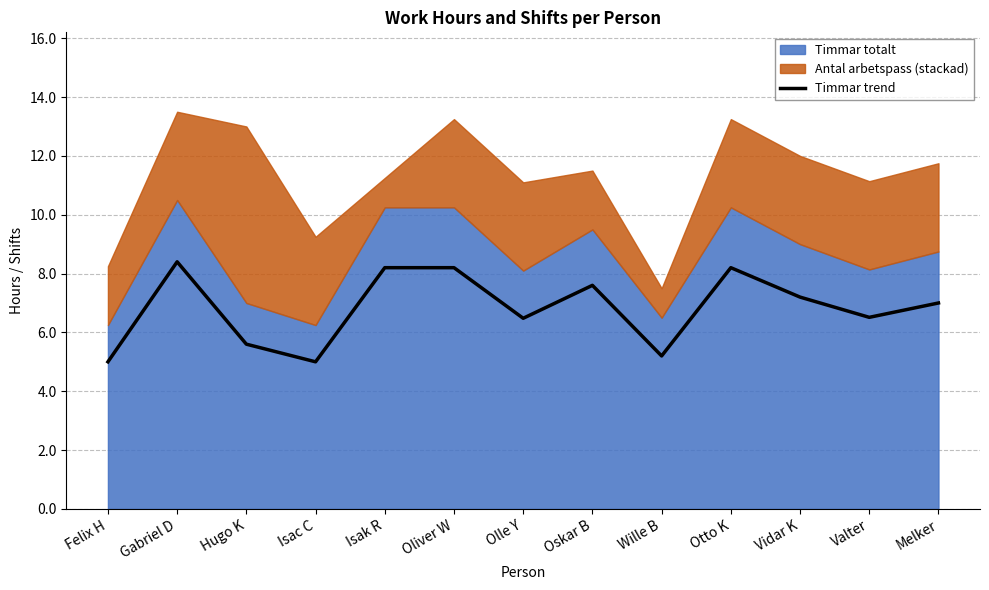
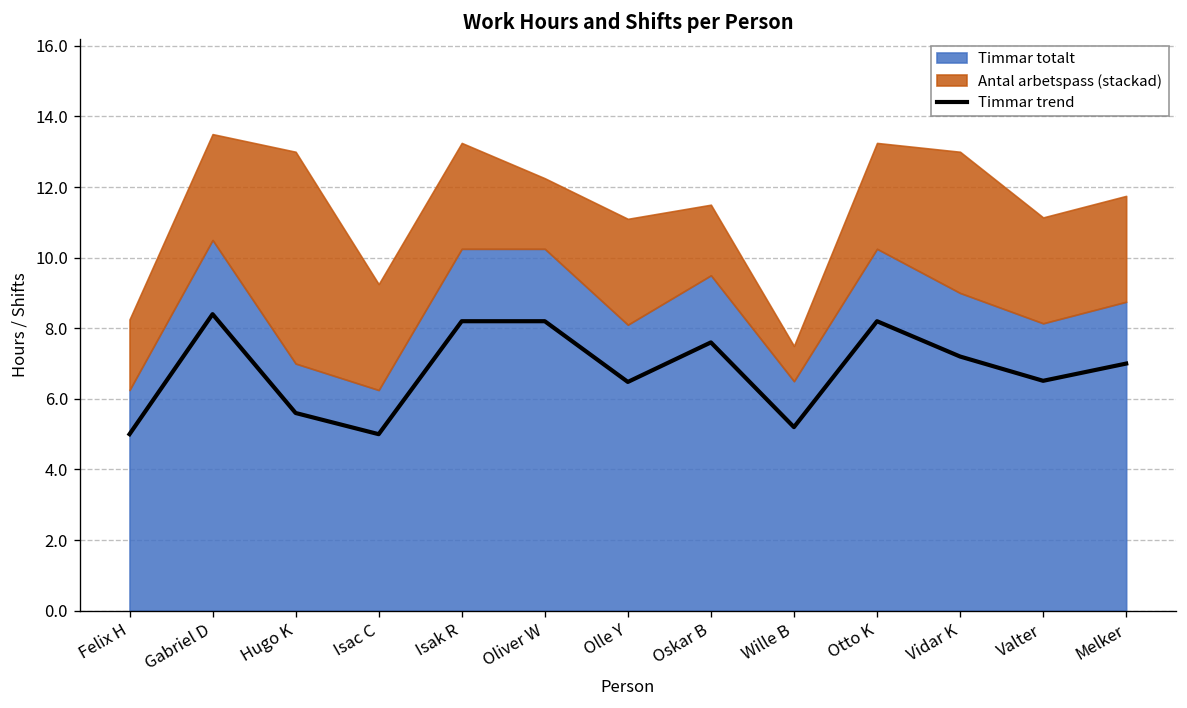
  {
    "Timmar trend": {
      "Felix H": 5,
      "Gabriel D": 8.4,
      "Hugo K": 5.6,
      "Isac C": 5,
      "Isak R": 8.2,
      "Oliver W": 8.2,
      "Olle Y": 6.5,
      "Oskar B": 7.6,
      "Wille B": 5.2,
      "Otto K": 8.2,
      "Vidar K": 7.2,
      "Valter": 6.5,
      "Melker": 7
    },
    "Timmar totalt": {
      "Felix H": 6.3,
      "Gabriel D": 10.5,
      "Hugo K": 7,
      "Isac C": 6.3,
      "Isak R": 10.3,
      "Oliver W": 10.3,
      "Olle Y": 8.1,
      "Oskar B": 9.5,
      "Wille B": 6.5,
      "Otto K": 10.3,
      "Vidar K": 9,
      "Valter": 8.1,
      "Melker": 8.8
    },
    "Antal arbetspass (stackad)": {
      "Felix H": 2,
      "Gabriel D": 3,
      "Hugo K": 6,
      "Isac C": 3,
-     "Isak R": 1,
-     "Oliver W": 3,
+     "Isak R": 3,
+     "Oliver W": 2,
      "Olle Y": 3,
      "Oskar B": 2,
      "Wille B": 1,
      "Otto K": 3,
-     "Vidar K": 3,
+     "Vidar K": 4,
      "Valter": 3,
      "Melker": 3
    }
  }
